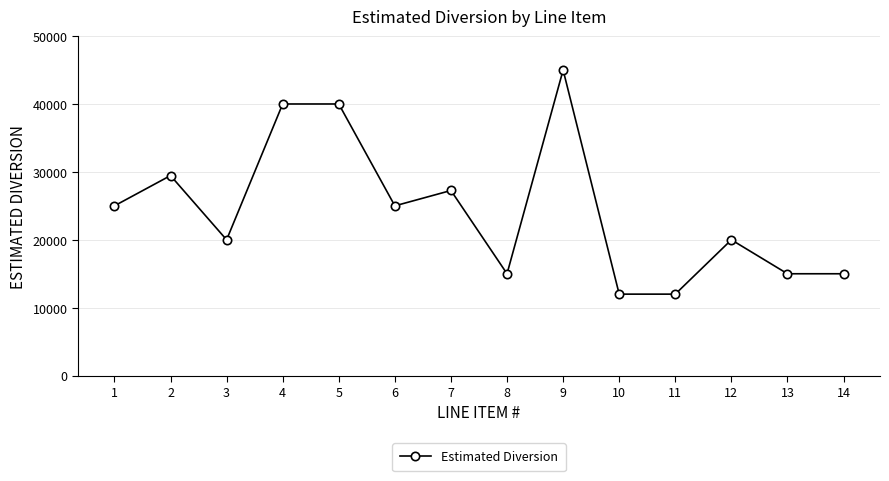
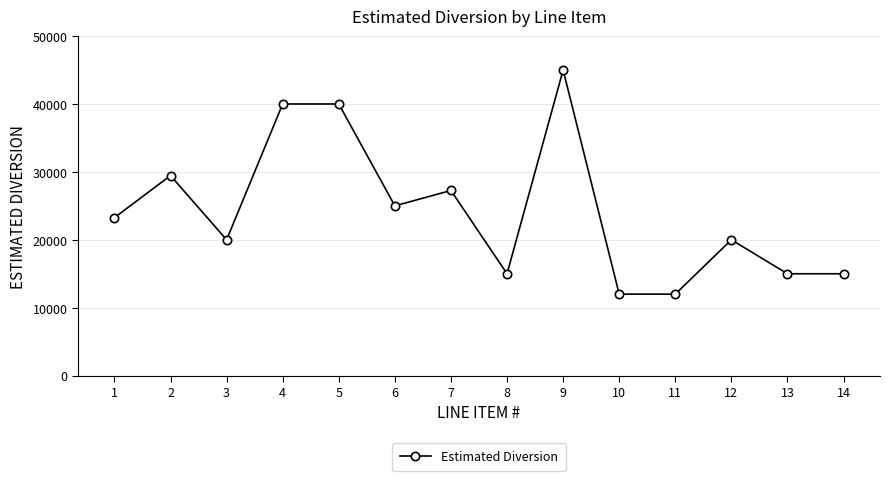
  {
-   "1": 25000,
+   "1": 23000,
    "2": 29000,
    "3": 20000,
    "4": 40000,
    "5": 40000,
    "6": 25000,
    "7": 27000,
    "8": 15000,
    "9": 45000,
    "10": 12000,
    "11": 12000,
    "12": 20000,
    "13": 15000,
    "14": 15000
  }
